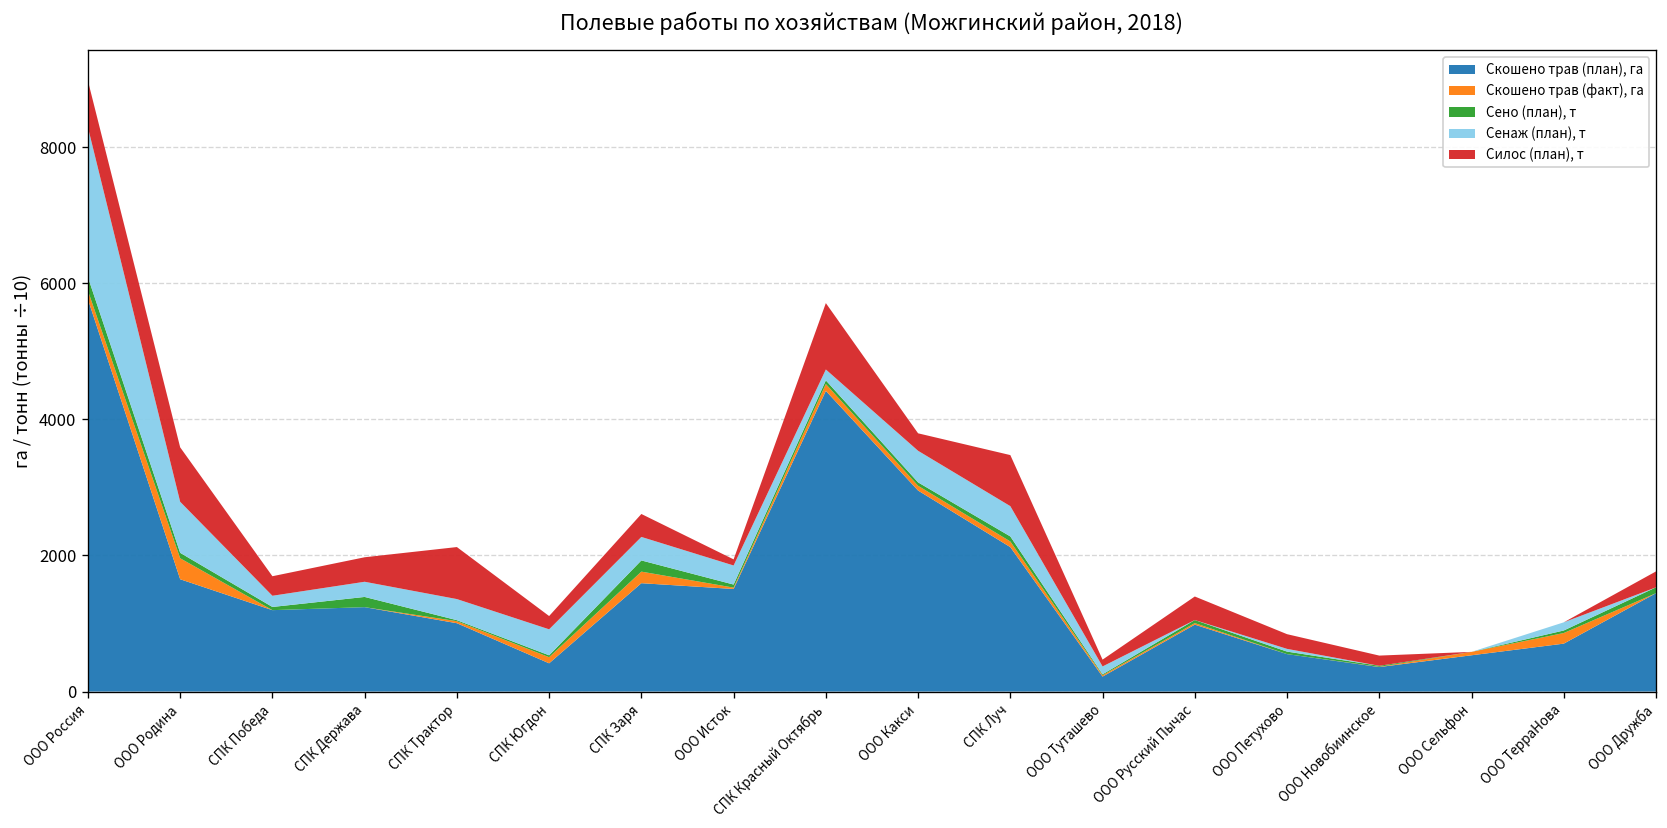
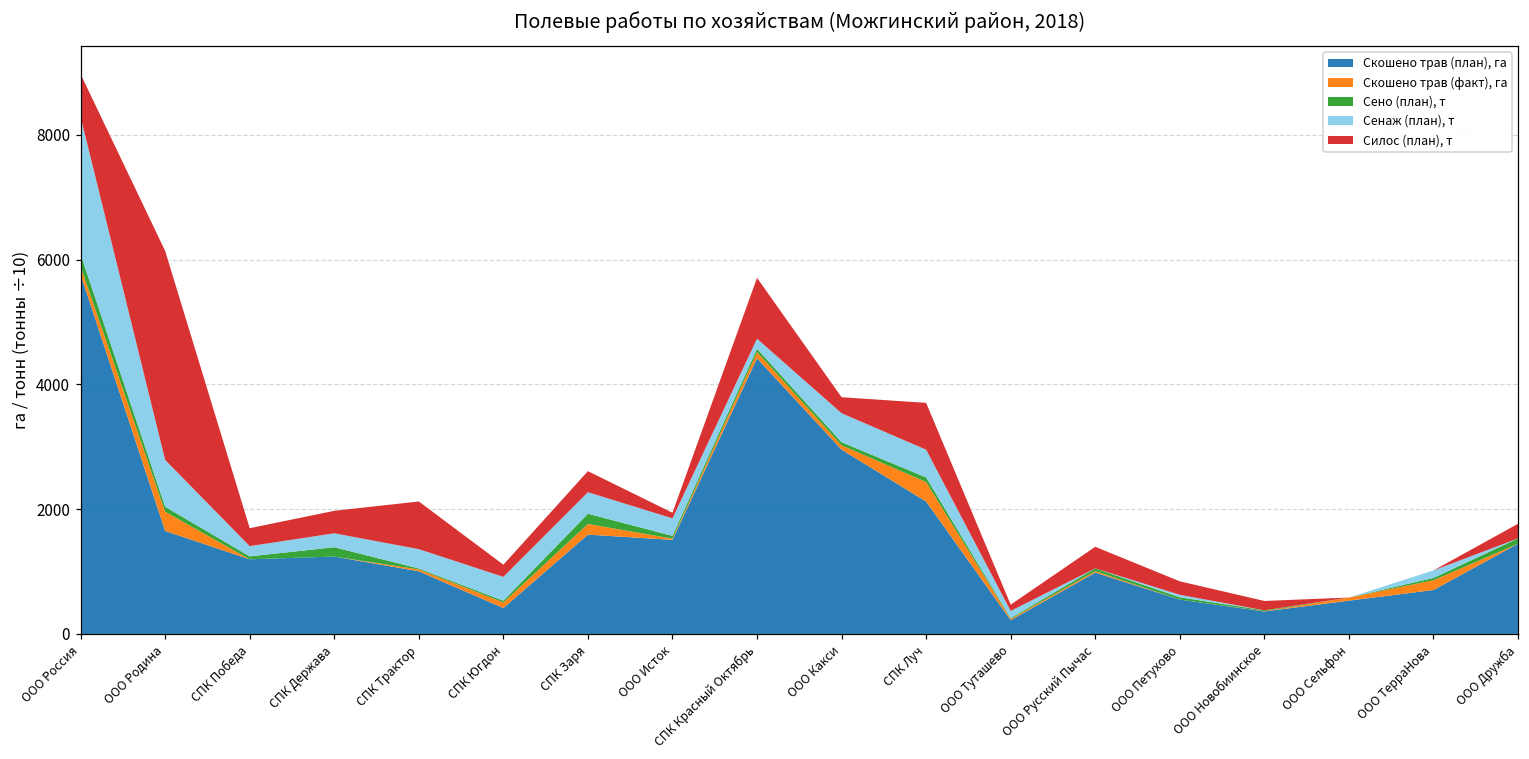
  {
    "Скошено трав (план), га": {
      "ООО Россия": 5800,
      "ООО Родина": 1700,
      "СПК Югдон": 400,
      "СПК Заря": 1600,
      "СПК Красный Октябрь": 4400,
      "ООО Какси": 3000,
      "СПК Луч": 2100,
      "ООО Сельфон": 500,
      "ООО ТерраНова": 700
    },
    "Скошено трав (факт), га": {
      "ООО Россия": 100,
      "ООО Родина": 300,
      "СПК Заря": 200,
      "СПК Красный Октябрь": 100,
      "ООО Какси": 100,
-     "СПК Луч": 100
+     "СПК Луч": 300
    },
    "Сено (план), т": {
      "ООО Россия": 200,
      "ООО Родина": 100,
      "СПК Победа": 0,
      "СПК Держава": 200,
      "СПК Заря": 200,
      "ООО Исток": 0,
      "СПК Красный Октябрь": 100,
      "ООО Какси": 100,
      "СПК Луч": 100
    },
    "Сенаж (план), т": {
      "ООО Россия": 2200,
      "ООО Родина": 800,
      "СПК Победа": 200,
      "СПК Держава": 200,
      "СПК Трактор": 300,
      "СПК Югдон": 400,
      "СПК Заря": 300,
      "ООО Исток": 300,
      "СПК Красный Октябрь": 200,
      "ООО Какси": 500,
      "СПК Луч": 400,
      "ООО Туташево": 100
    },
    "Силос (план), т": {
      "ООО Россия": 700,
-     "ООО Родина": 800,
+     "ООО Родина": 3300,
      "СПК Победа": 300,
      "СПК Держава": 400,
      "СПК Трактор": 800,
      "СПК Югдон": 200,
      "СПК Заря": 300,
      "ООО Исток": 100,
      "СПК Красный Октябрь": 1000,
      "ООО Какси": 300,
      "СПК Луч": 800,
      "ООО Туташево": 100,
      "ООО Русский Пычас": 300,
      "ООО Петухово": 200,
      "ООО Новобиинское": 200,
      "ООО Дружба": 200
    }
  }
